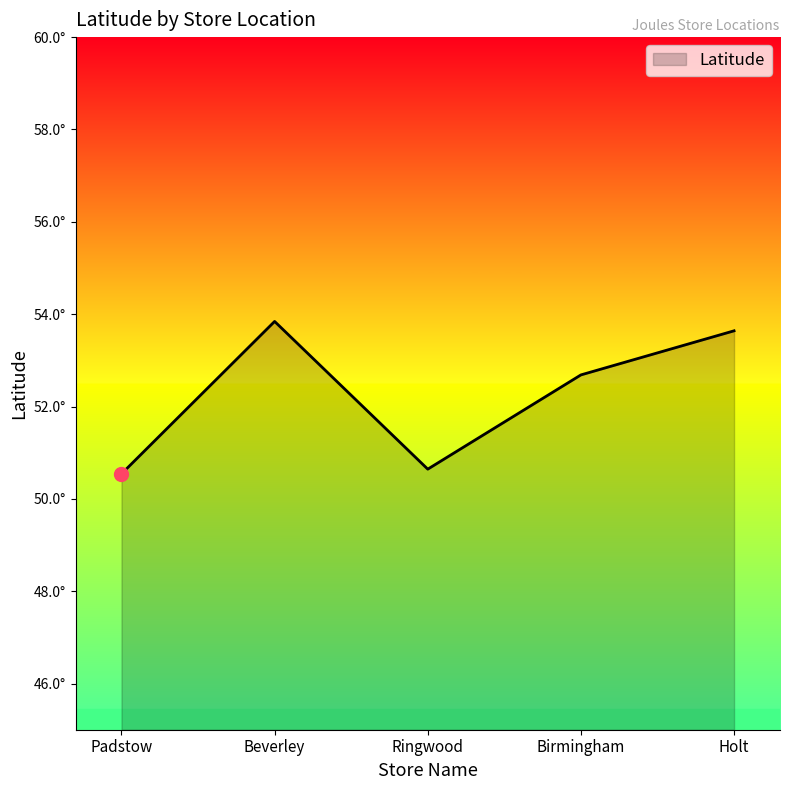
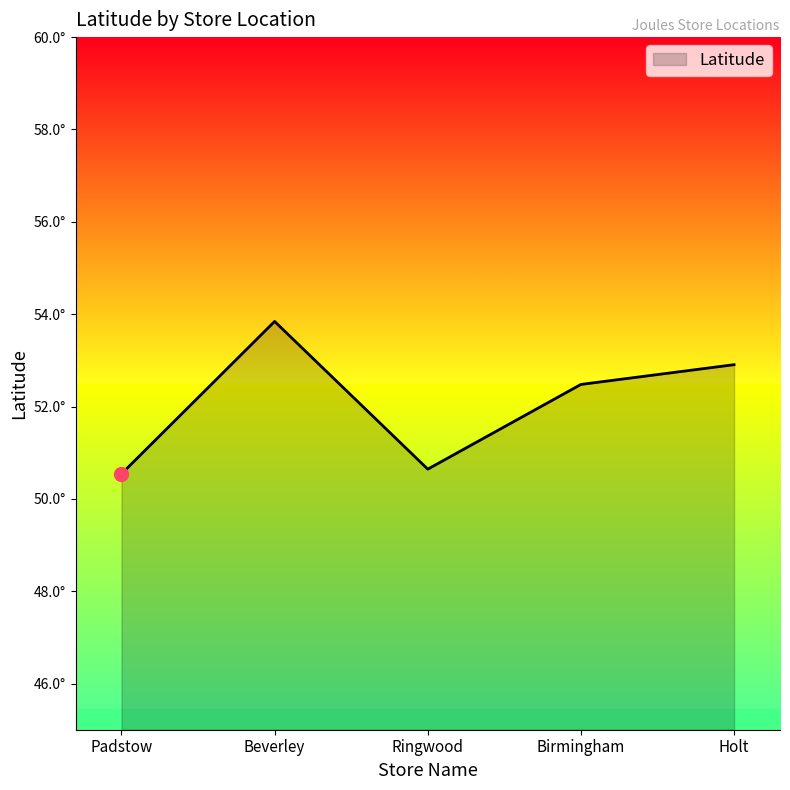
  {
    "Latitude": {
      "Beverley": "53.8°",
      "Ringwood": "50.6°",
-     "Birmingham": "52.7°",
-     "Holt": "53.6°"
+     "Birmingham": "52.5°",
+     "Holt": "52.9°"
    }
  }
